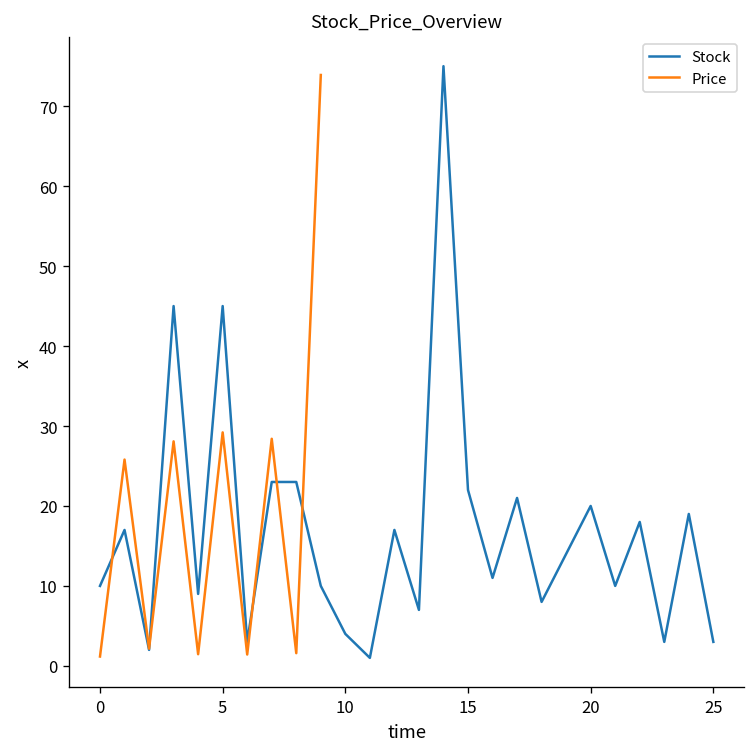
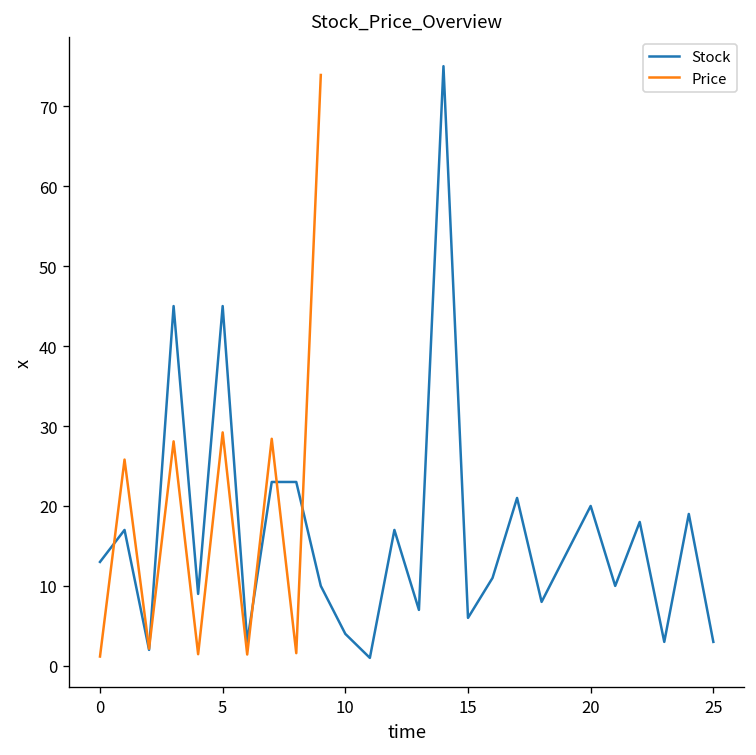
  {
    "Stock": {
-     "0": 10,
+     "0": 13,
      "5": 45,
      "10": 4,
-     "15": 22,
+     "15": 6,
      "20": 20,
      "25": 3
    },
    "Price": {
      "0": 1,
      "5": 29
    }
  }
